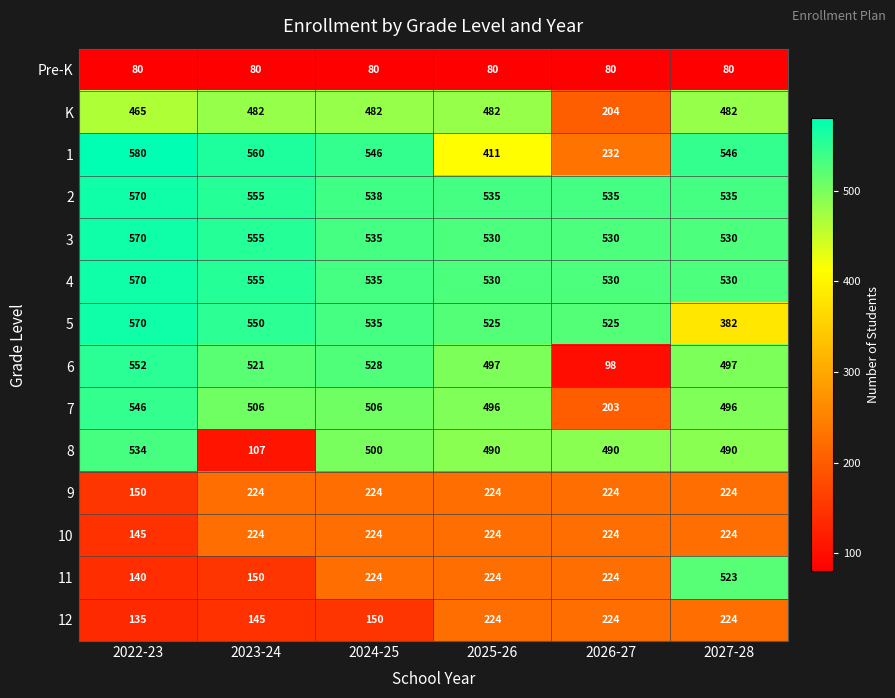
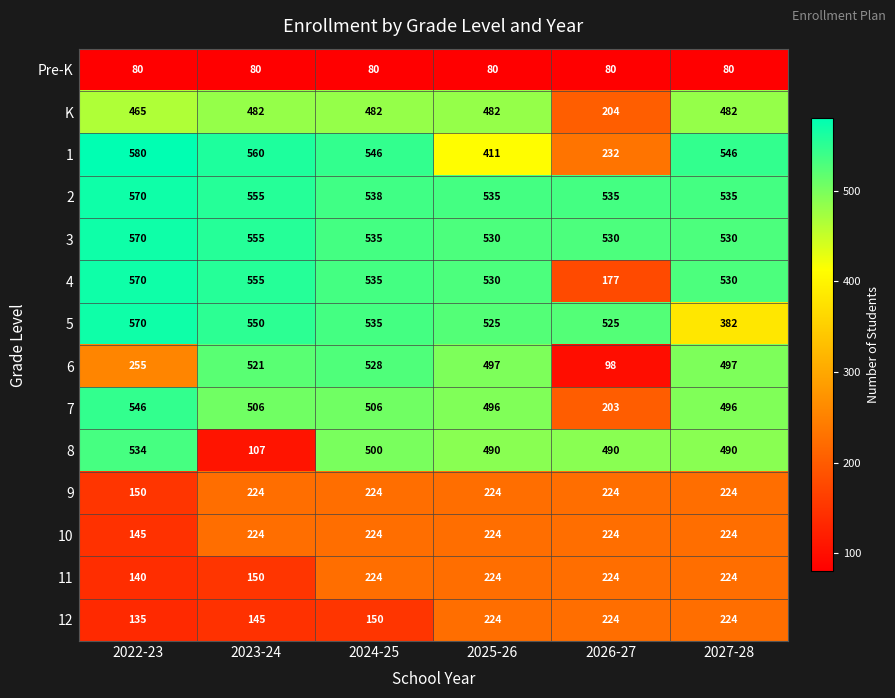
  {
    "Pre-K": {
      "2022-23": 80,
      "2023-24": 80,
      "2024-25": 80,
      "2025-26": 80,
      "2026-27": 80,
      "2027-28": 80
    },
    "K": {
      "2022-23": 465,
      "2023-24": 482,
      "2024-25": 482,
      "2025-26": 482,
      "2026-27": 204,
      "2027-28": 482
    },
    "1": {
      "2022-23": 580,
      "2023-24": 560,
      "2024-25": 546,
      "2025-26": 411,
      "2026-27": 232,
      "2027-28": 546
    },
    "2": {
      "2022-23": 570,
      "2023-24": 555,
      "2024-25": 538,
      "2025-26": 535,
      "2026-27": 535,
      "2027-28": 535
    },
    "3": {
      "2022-23": 570,
      "2023-24": 555,
      "2024-25": 535,
      "2025-26": 530,
      "2026-27": 530,
      "2027-28": 530
    },
    "4": {
      "2022-23": 570,
      "2023-24": 555,
      "2024-25": 535,
      "2025-26": 530,
-     "2026-27": 530,
+     "2026-27": 177,
      "2027-28": 530
    },
    "5": {
      "2022-23": 570,
      "2023-24": 550,
      "2024-25": 535,
      "2025-26": 525,
      "2026-27": 525,
      "2027-28": 382
    },
    "6": {
-     "2022-23": 552,
+     "2022-23": 255,
      "2023-24": 521,
      "2024-25": 528,
      "2025-26": 497,
      "2026-27": 98,
      "2027-28": 497
    },
    "7": {
      "2022-23": 546,
      "2023-24": 506,
      "2024-25": 506,
      "2025-26": 496,
      "2026-27": 203,
      "2027-28": 496
    },
    "8": {
      "2022-23": 534,
      "2023-24": 107,
      "2024-25": 500,
      "2025-26": 490,
      "2026-27": 490,
      "2027-28": 490
    },
    "9": {
      "2022-23": 150,
      "2023-24": 224,
      "2024-25": 224,
      "2025-26": 224,
      "2026-27": 224,
      "2027-28": 224
    },
    "10": {
      "2022-23": 145,
      "2023-24": 224,
      "2024-25": 224,
      "2025-26": 224,
      "2026-27": 224,
      "2027-28": 224
    },
    "11": {
      "2022-23": 140,
      "2023-24": 150,
      "2024-25": 224,
      "2025-26": 224,
      "2026-27": 224,
-     "2027-28": 523
+     "2027-28": 224
    },
    "12": {
      "2022-23": 135,
      "2023-24": 145,
      "2024-25": 150,
      "2025-26": 224,
      "2026-27": 224,
      "2027-28": 224
    }
  }
